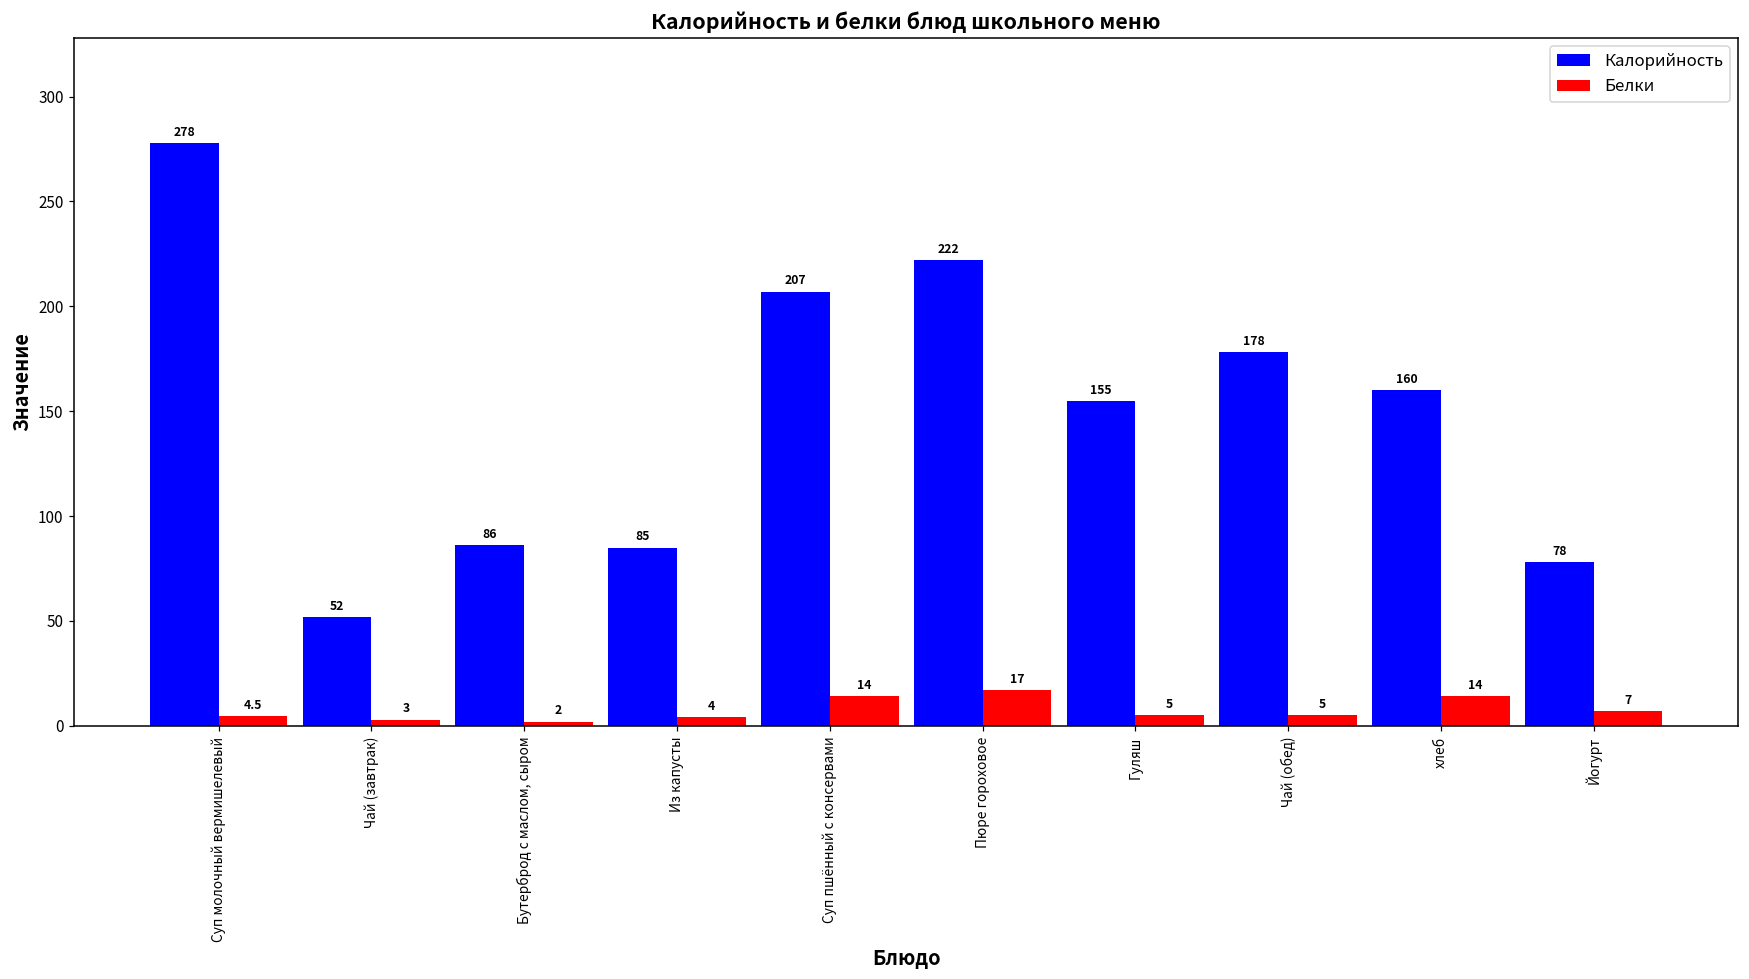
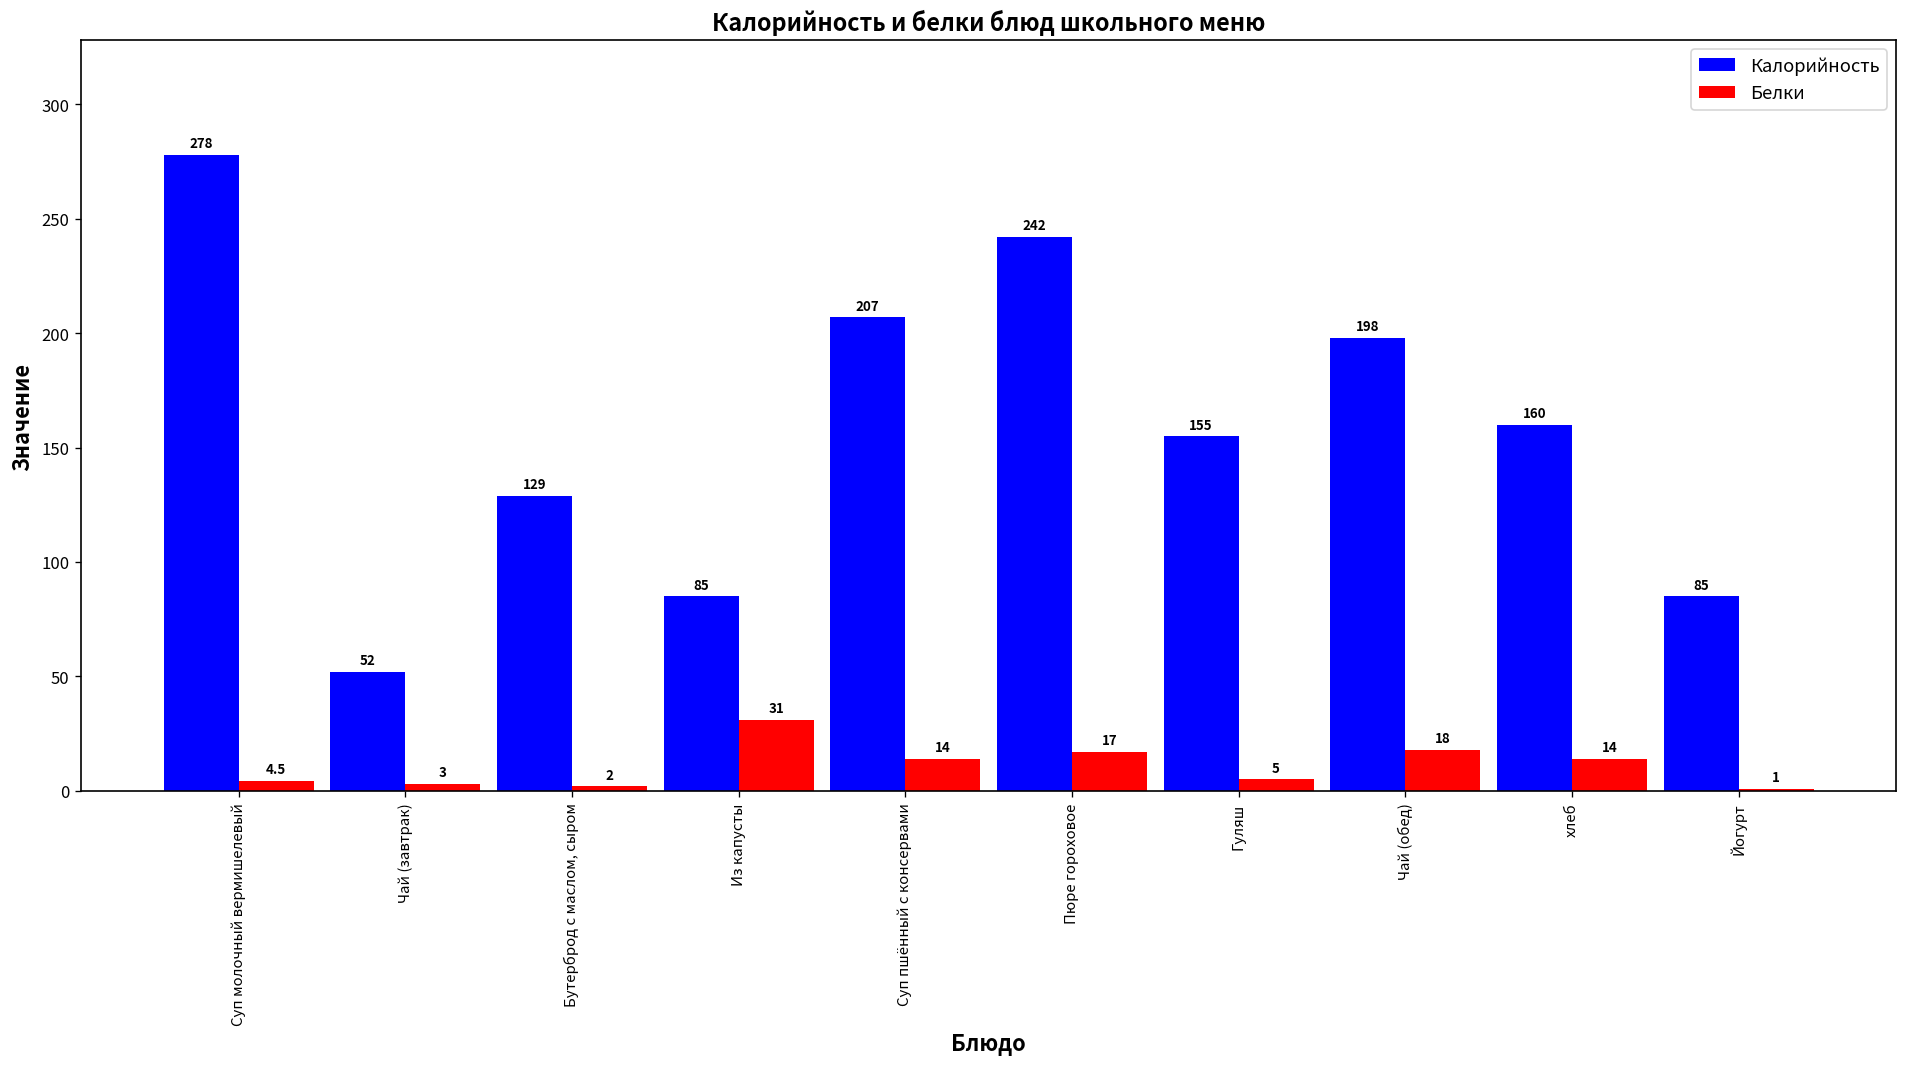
  {
    "Калорийность": {
      "Суп молочный вермишелевый": 278,
      "Чай (завтрак)": 52,
-     "Бутерброд с маслом, сыром": 86,
+     "Бутерброд с маслом, сыром": 129,
      "Из капусты": 85,
      "Суп пшённый с консервами": 207,
-     "Пюре гороховое": 222,
+     "Пюре гороховое": 242,
      "Гуляш": 155,
-     "Чай (обед)": 178,
+     "Чай (обед)": 198,
      "хлеб": 160,
-     "Йогурт": 78
+     "Йогурт": 85
    },
    "Белки": {
      "Суп молочный вермишелевый": 4.5,
      "Чай (завтрак)": 3,
      "Бутерброд с маслом, сыром": 2,
-     "Из капусты": 4,
+     "Из капусты": 31,
      "Суп пшённый с консервами": 14,
      "Пюре гороховое": 17,
      "Гуляш": 5,
-     "Чай (обед)": 5,
+     "Чай (обед)": 18,
      "хлеб": 14,
-     "Йогурт": 7
+     "Йогурт": 1
    }
  }
